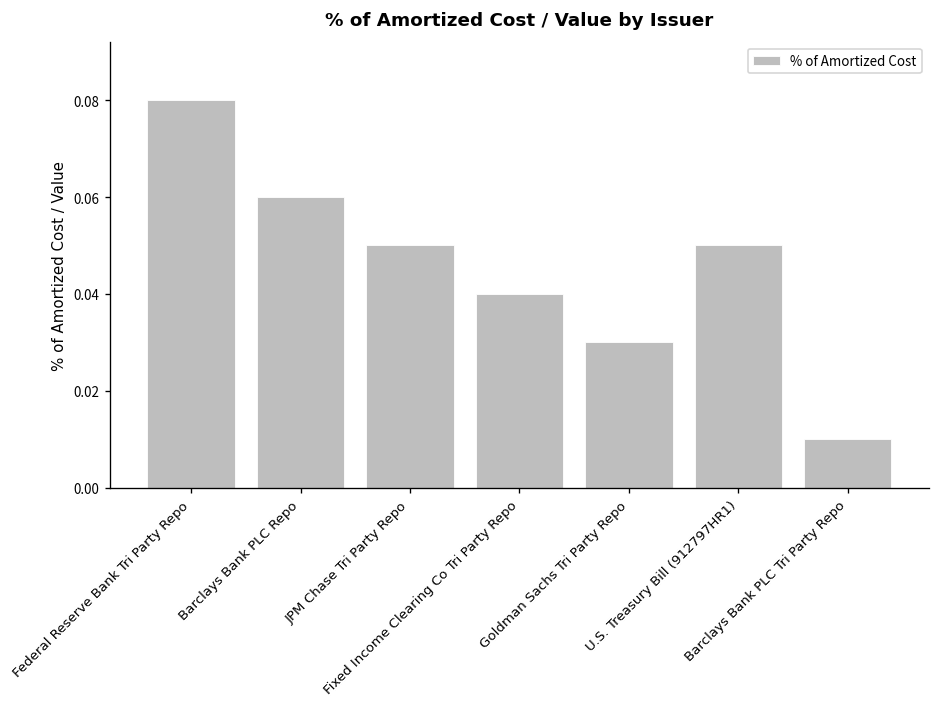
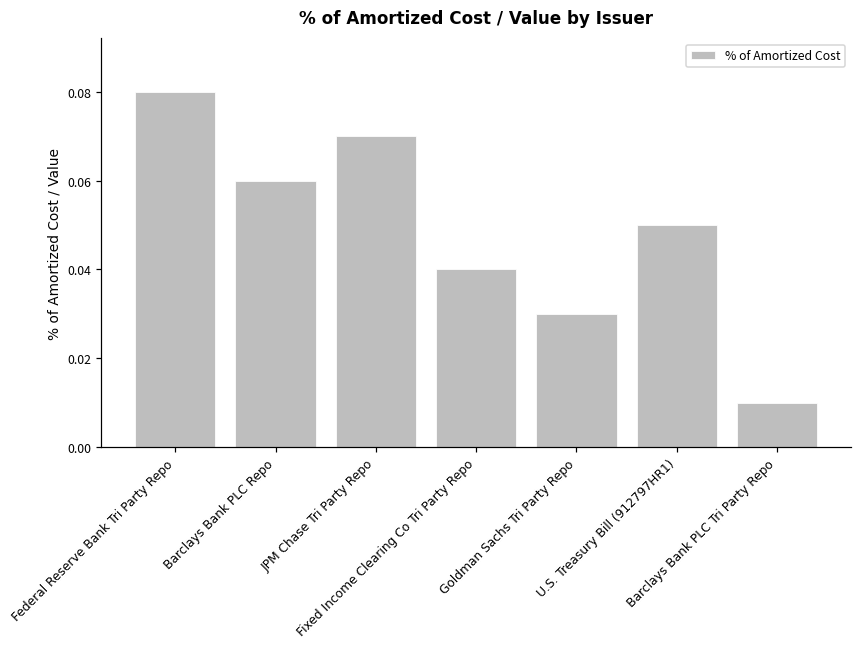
  {
    "Federal Reserve Bank Tri Party Repo": 0.08,
    "Barclays Bank PLC Repo": 0.06,
-   "JPM Chase Tri Party Repo": 0.05,
+   "JPM Chase Tri Party Repo": 0.07,
    "Fixed Income Clearing Co Tri Party Repo": 0.04,
    "Goldman Sachs Tri Party Repo": 0.03,
    "U.S. Treasury Bill (912797HR1)": 0.05,
    "Barclays Bank PLC Tri Party Repo": 0.01
  }
